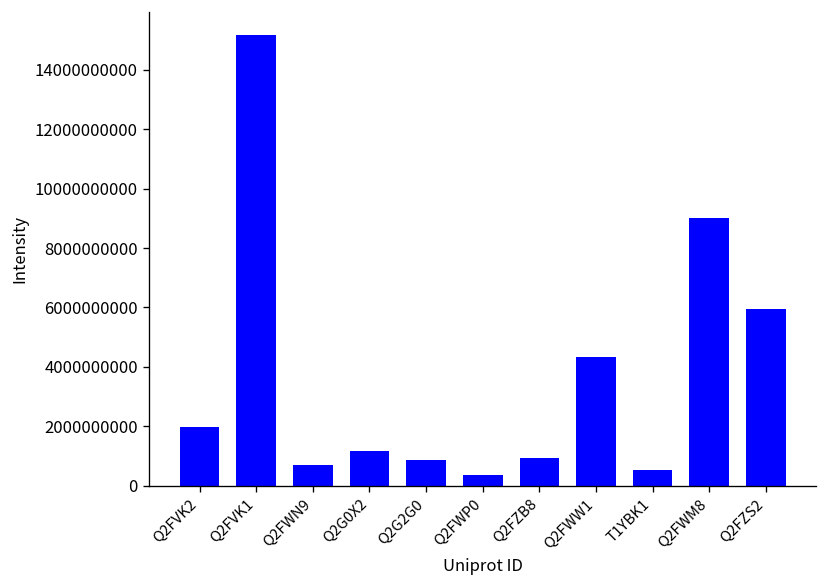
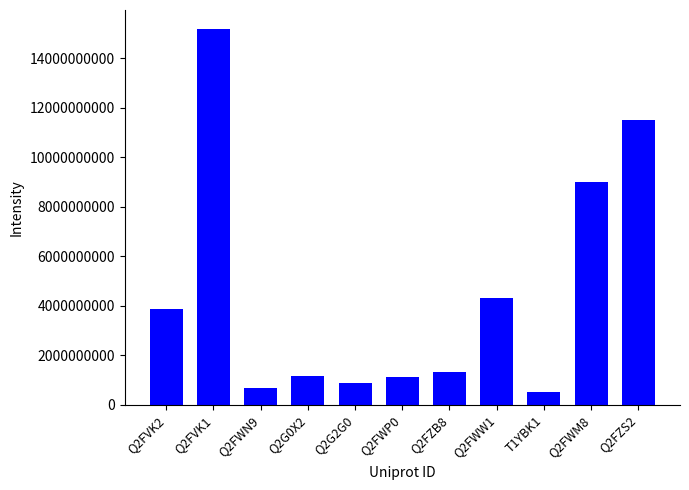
  {
-   "Q2FVK2": 2000000000,
+   "Q2FVK2": 3900000000,
    "Q2FVK1": 15200000000,
    "Q2FWN9": 700000000,
    "Q2G0X2": 1200000000,
    "Q2G2G0": 900000000,
-   "Q2FWP0": 400000000,
-   "Q2FZB8": 900000000,
+   "Q2FWP0": 1100000000,
+   "Q2FZB8": 1300000000,
    "Q2FWW1": 4300000000,
    "T1YBK1": 500000000,
    "Q2FWM8": 9000000000,
-   "Q2FZS2": 5900000000
+   "Q2FZS2": 11500000000
  }
